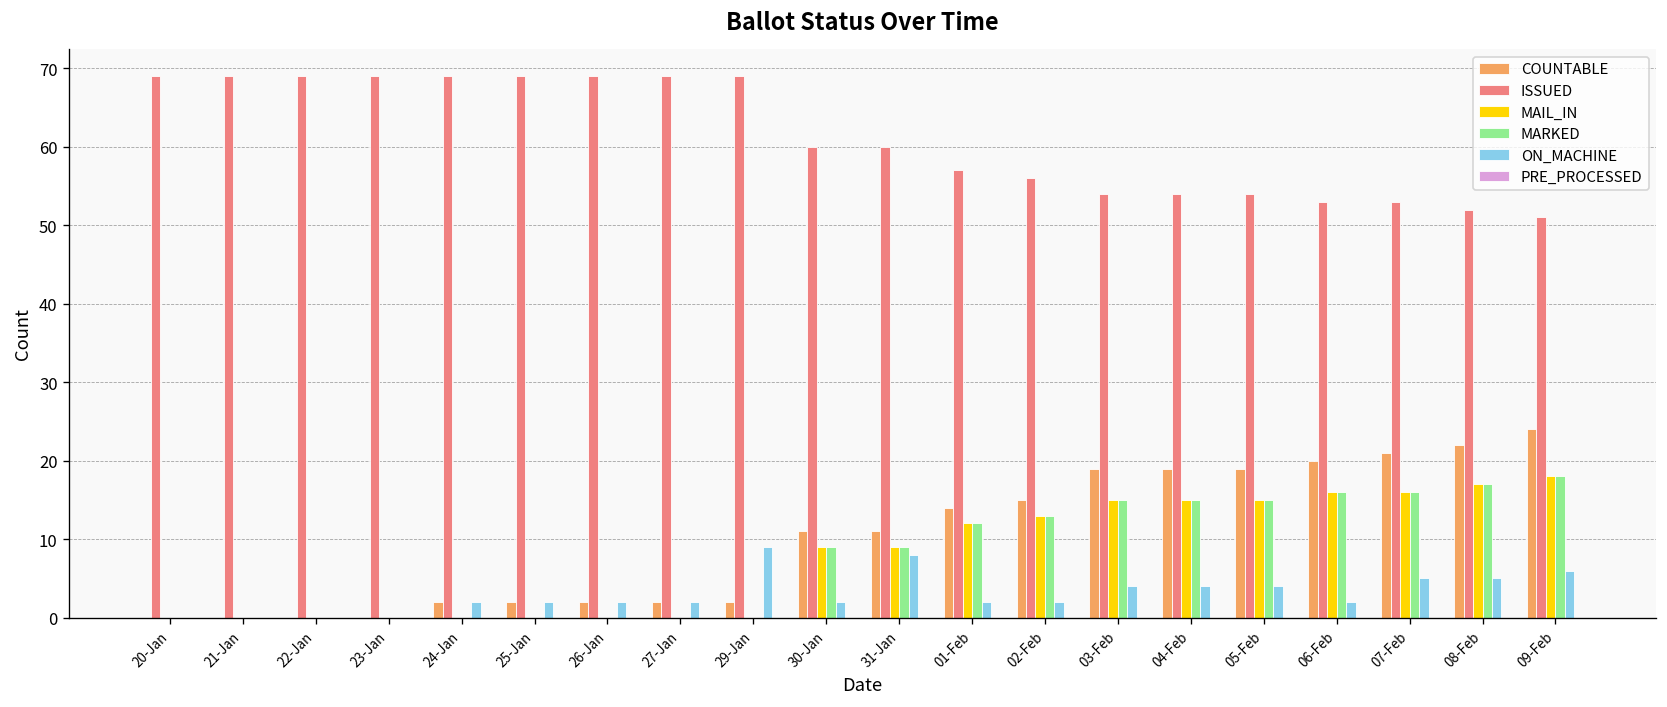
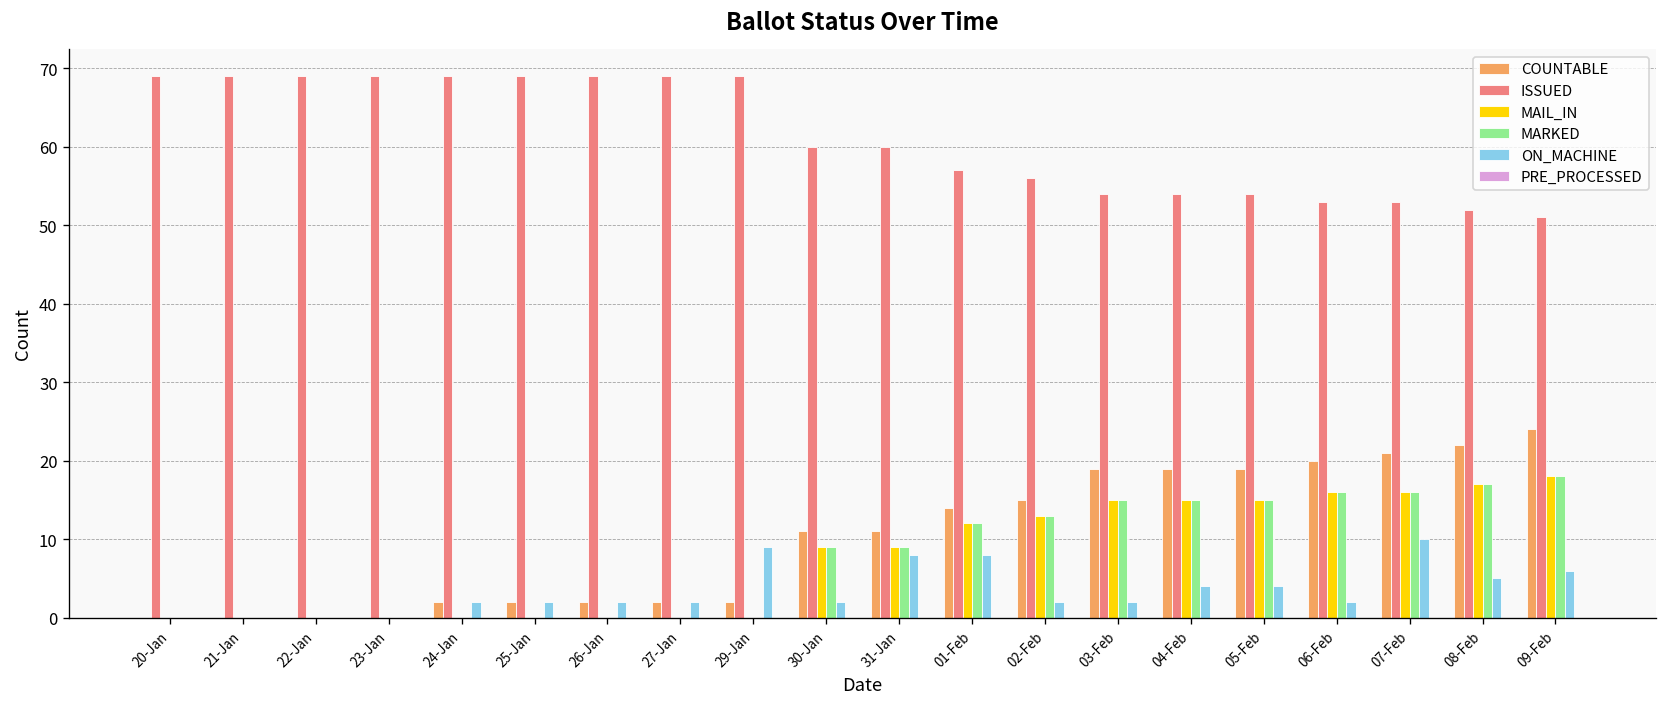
  {
    "MAIL_IN": {
      "20-Jan": 0,
      "21-Jan": 0,
      "22-Jan": 0,
      "23-Jan": 0,
      "24-Jan": 0,
      "25-Jan": 0,
      "26-Jan": 0,
      "27-Jan": 0,
      "29-Jan": 0,
      "30-Jan": 9,
      "31-Jan": 9,
      "01-Feb": 12,
      "02-Feb": 13,
      "03-Feb": 15,
      "04-Feb": 15,
      "05-Feb": 15,
      "06-Feb": 16,
      "07-Feb": 16,
      "08-Feb": 17,
      "09-Feb": 18
    },
    "MARKED": {
      "20-Jan": 0,
      "21-Jan": 0,
      "22-Jan": 0,
      "23-Jan": 0,
      "24-Jan": 0,
      "25-Jan": 0,
      "26-Jan": 0,
      "27-Jan": 0,
      "29-Jan": 0,
      "30-Jan": 9,
      "31-Jan": 9,
      "01-Feb": 12,
      "02-Feb": 13,
      "03-Feb": 15,
      "04-Feb": 15,
      "05-Feb": 15,
      "06-Feb": 16,
      "07-Feb": 16,
      "08-Feb": 17,
      "09-Feb": 18
    },
    "ON_MACHINE": {
      "20-Jan": 0,
      "21-Jan": 0,
      "22-Jan": 0,
      "23-Jan": 0,
      "24-Jan": 2,
      "25-Jan": 2,
      "26-Jan": 2,
      "27-Jan": 2,
      "29-Jan": 9,
      "30-Jan": 2,
      "31-Jan": 8,
-     "01-Feb": 2,
+     "01-Feb": 8,
      "02-Feb": 2,
-     "03-Feb": 4,
+     "03-Feb": 2,
      "04-Feb": 4,
      "05-Feb": 4,
      "06-Feb": 2,
-     "07-Feb": 5,
+     "07-Feb": 10,
      "08-Feb": 5,
      "09-Feb": 6
    },
    "PRE_PROCESSED": {
      "20-Jan": 0,
      "21-Jan": 0,
      "22-Jan": 0,
      "23-Jan": 0,
      "24-Jan": 0,
      "25-Jan": 0,
      "26-Jan": 0,
      "27-Jan": 0,
      "29-Jan": 0,
      "30-Jan": 0,
      "31-Jan": 0,
      "01-Feb": 0,
      "02-Feb": 0,
      "03-Feb": 0,
      "04-Feb": 0,
      "05-Feb": 0,
      "06-Feb": 0,
      "07-Feb": 0,
      "08-Feb": 0,
      "09-Feb": 0
    }
  }
